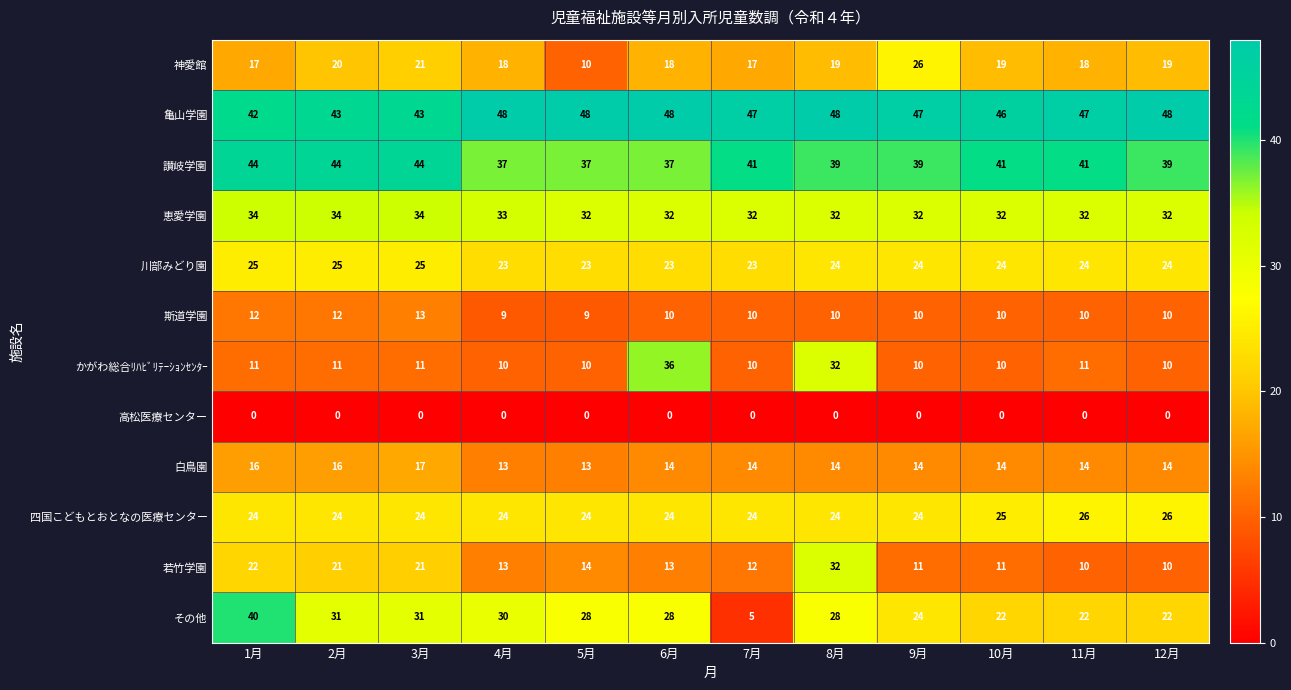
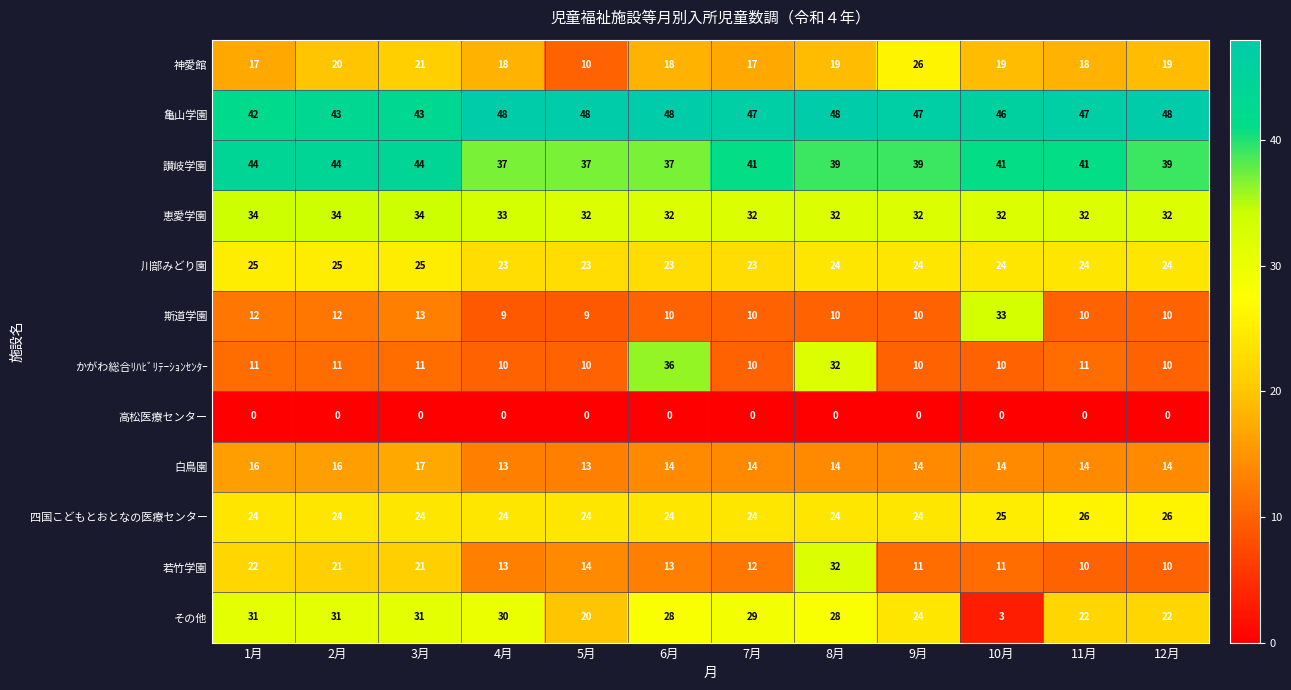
  {
    "神愛館": {
      "1月": 17,
      "2月": 20,
      "3月": 21,
      "4月": 18,
      "5月": 10,
      "6月": 18,
      "7月": 17,
      "8月": 19,
      "9月": 26,
      "10月": 19,
      "11月": 18,
      "12月": 19
    },
    "亀山学園": {
      "1月": 42,
      "2月": 43,
      "3月": 43,
      "4月": 48,
      "5月": 48,
      "6月": 48,
      "7月": 47,
      "8月": 48,
      "9月": 47,
      "10月": 46,
      "11月": 47,
      "12月": 48
    },
    "讃岐学園": {
      "1月": 44,
      "2月": 44,
      "3月": 44,
      "4月": 37,
      "5月": 37,
      "6月": 37,
      "7月": 41,
      "8月": 39,
      "9月": 39,
      "10月": 41,
      "11月": 41,
      "12月": 39
    },
    "恵愛学園": {
      "1月": 34,
      "2月": 34,
      "3月": 34,
      "4月": 33,
      "5月": 32,
      "6月": 32,
      "7月": 32,
      "8月": 32,
      "9月": 32,
      "10月": 32,
      "11月": 32,
      "12月": 32
    },
    "川部みどり園": {
      "1月": 25,
      "2月": 25,
      "3月": 25,
      "4月": 23,
      "5月": 23,
      "6月": 23,
      "7月": 23,
      "8月": 24,
      "9月": 24,
      "10月": 24,
      "11月": 24,
      "12月": 24
    },
    "斯道学園": {
      "1月": 12,
      "2月": 12,
      "3月": 13,
      "4月": 9,
      "5月": 9,
      "6月": 10,
      "7月": 10,
      "8月": 10,
      "9月": 10,
-     "10月": 10,
+     "10月": 33,
      "11月": 10,
      "12月": 10
    },
    "かがわ総合ﾘﾊﾋﾞﾘﾃｰｼｮﾝｾﾝﾀｰ": {
      "1月": 11,
      "2月": 11,
      "3月": 11,
      "4月": 10,
      "5月": 10,
      "6月": 36,
      "7月": 10,
      "8月": 32,
      "9月": 10,
      "10月": 10,
      "11月": 11,
      "12月": 10
    },
    "高松医療センター": {
      "1月": 0,
      "2月": 0,
      "3月": 0,
      "4月": 0,
      "5月": 0,
      "6月": 0,
      "7月": 0,
      "8月": 0,
      "9月": 0,
      "10月": 0,
      "11月": 0,
      "12月": 0
    },
    "白鳥園": {
      "1月": 16,
      "2月": 16,
      "3月": 17,
      "4月": 13,
      "5月": 13,
      "6月": 14,
      "7月": 14,
      "8月": 14,
      "9月": 14,
      "10月": 14,
      "11月": 14,
      "12月": 14
    },
    "四国こどもとおとなの医療センター": {
      "1月": 24,
      "2月": 24,
      "3月": 24,
      "4月": 24,
      "5月": 24,
      "6月": 24,
      "7月": 24,
      "8月": 24,
      "9月": 24,
      "10月": 25,
      "11月": 26,
      "12月": 26
    },
    "若竹学園": {
      "1月": 22,
      "2月": 21,
      "3月": 21,
      "4月": 13,
      "5月": 14,
      "6月": 13,
      "7月": 12,
      "8月": 32,
      "9月": 11,
      "10月": 11,
      "11月": 10,
      "12月": 10
    },
    "その他": {
-     "1月": 40,
+     "1月": 31,
      "2月": 31,
      "3月": 31,
      "4月": 30,
-     "5月": 28,
+     "5月": 20,
      "6月": 28,
-     "7月": 5,
+     "7月": 29,
      "8月": 28,
      "9月": 24,
-     "10月": 22,
+     "10月": 3,
      "11月": 22,
      "12月": 22
    }
  }
